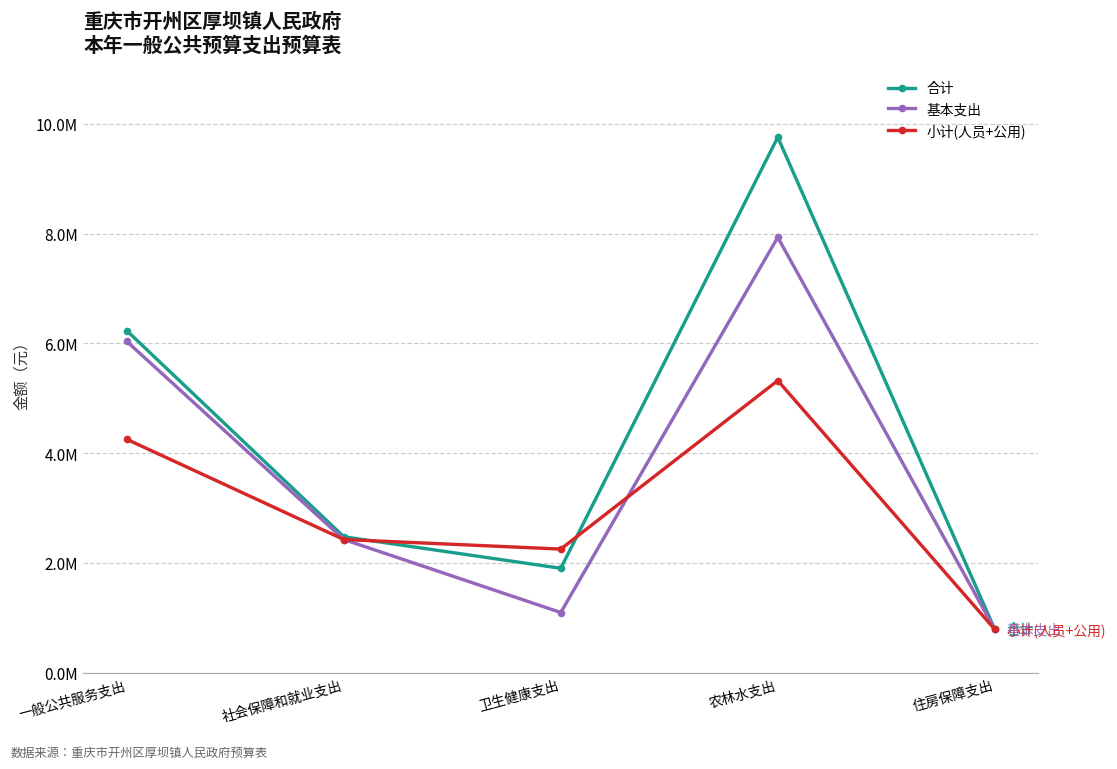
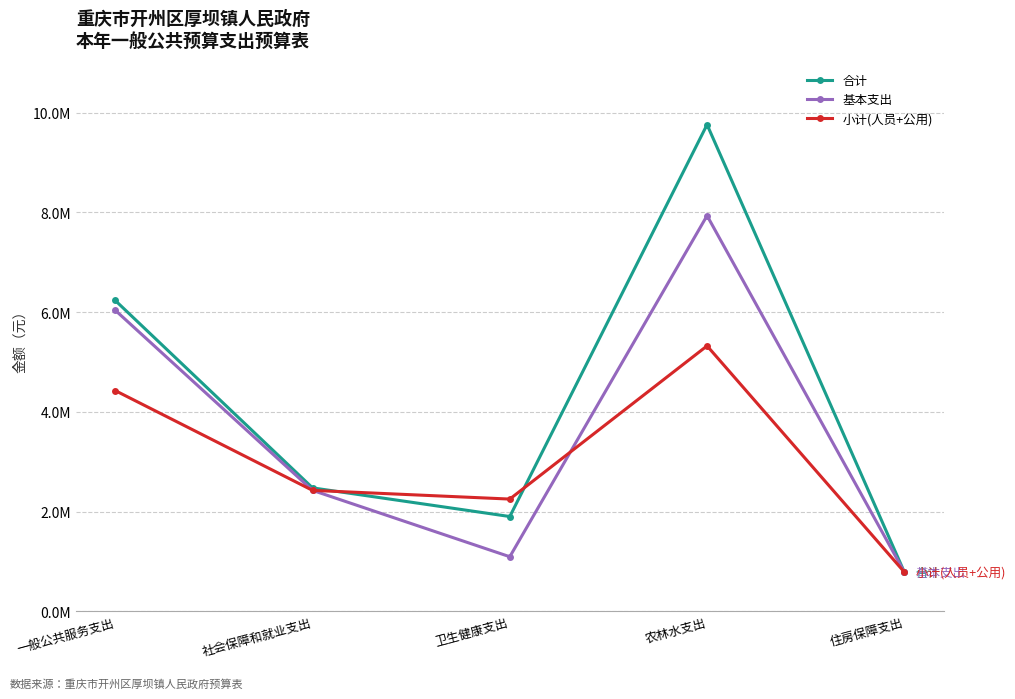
  {
    "合计": {
      "一般公共服务支出": 6200000,
      "卫生健康支出": 1900000,
      "农林水支出": 9800000
    },
    "基本支出": {
      "一般公共服务支出": 6000000,
      "卫生健康支出": 1100000,
      "农林水支出": 7900000
    },
    "小计(人员+公用)": {
-     "一般公共服务支出": 4300000,
+     "一般公共服务支出": 4400000,
      "卫生健康支出": 2300000,
      "农林水支出": 5300000
    }
  }
